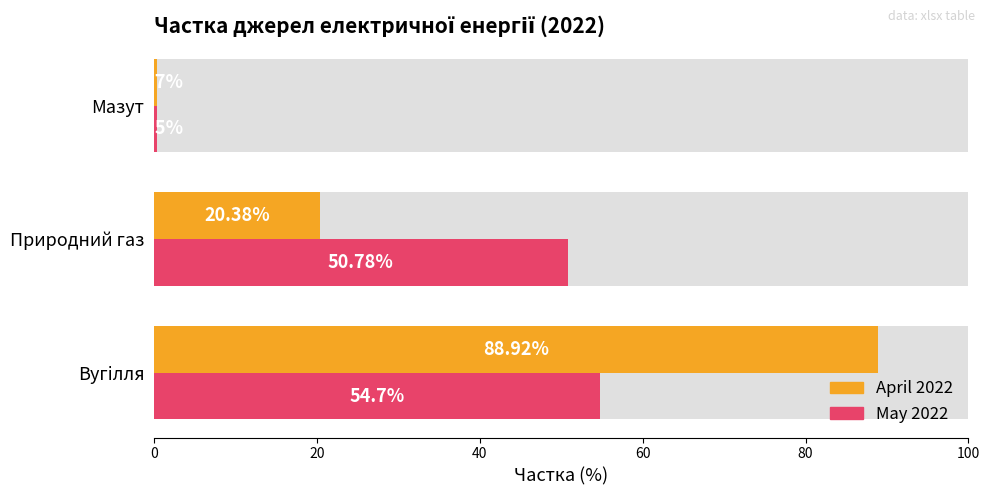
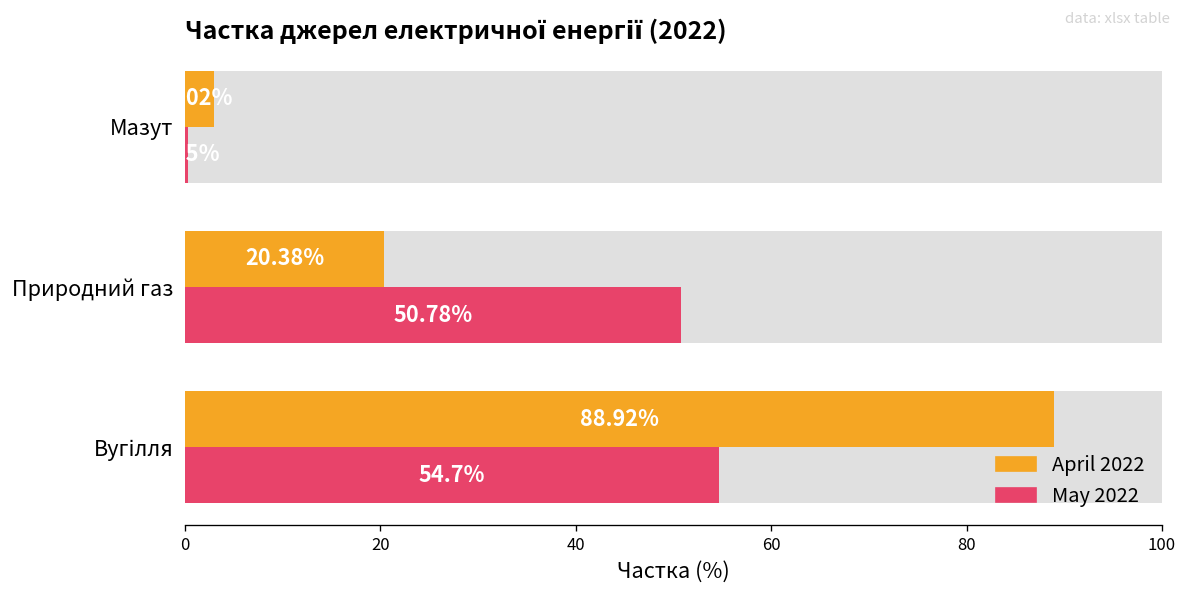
  {
    "April 2022": {
-     "Мазут": 0
+     "Мазут": 3
    }
  }
